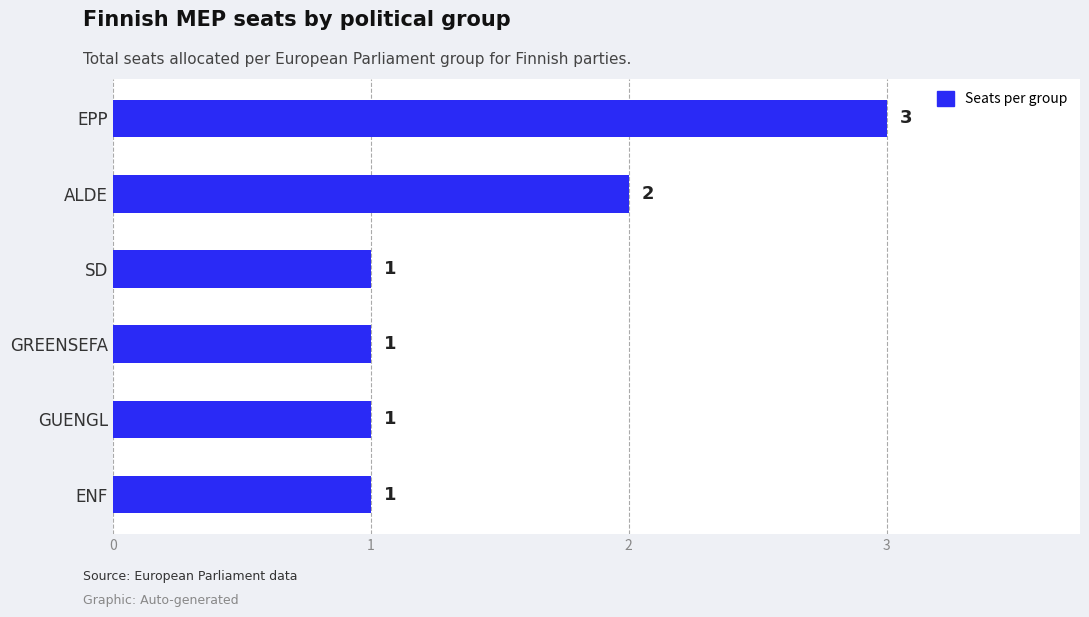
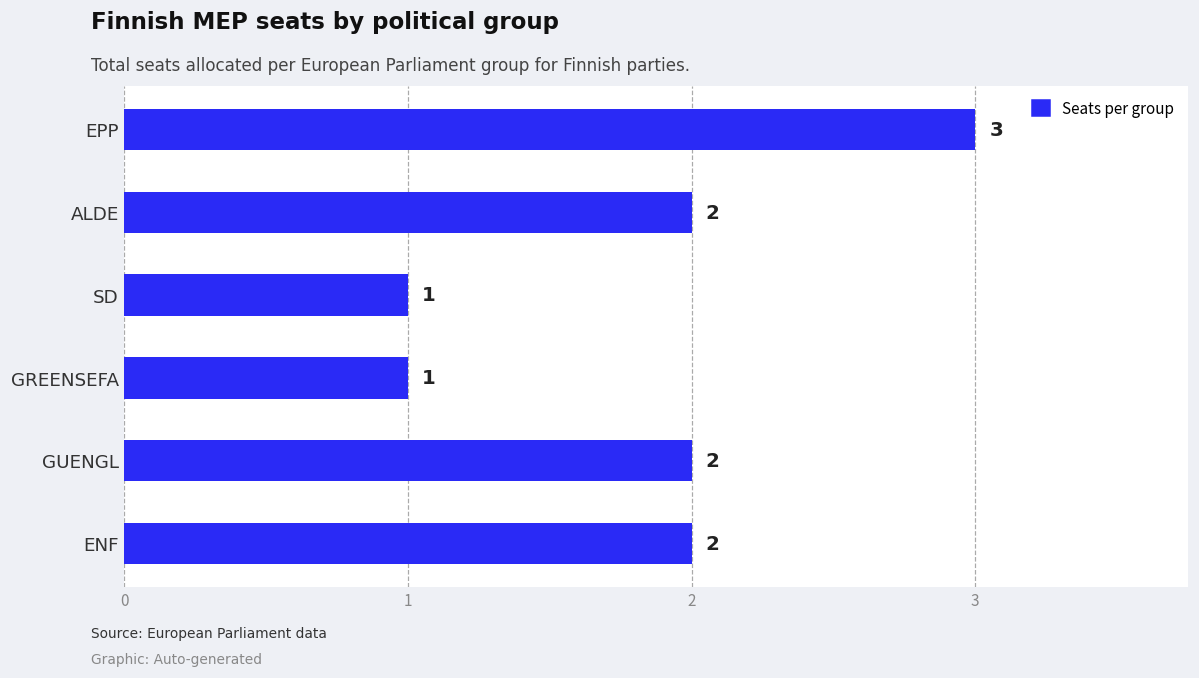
  {
    "EPP": 3,
    "ALDE": 2,
    "SD": 1,
    "GREENSEFA": 1,
-   "GUENGL": 1,
-   "ENF": 1
+   "GUENGL": 2,
+   "ENF": 2
  }
